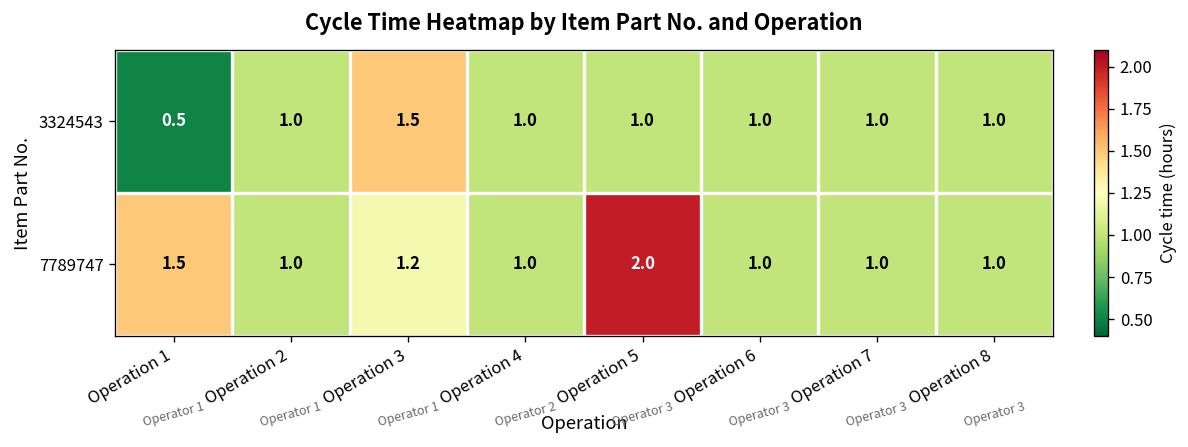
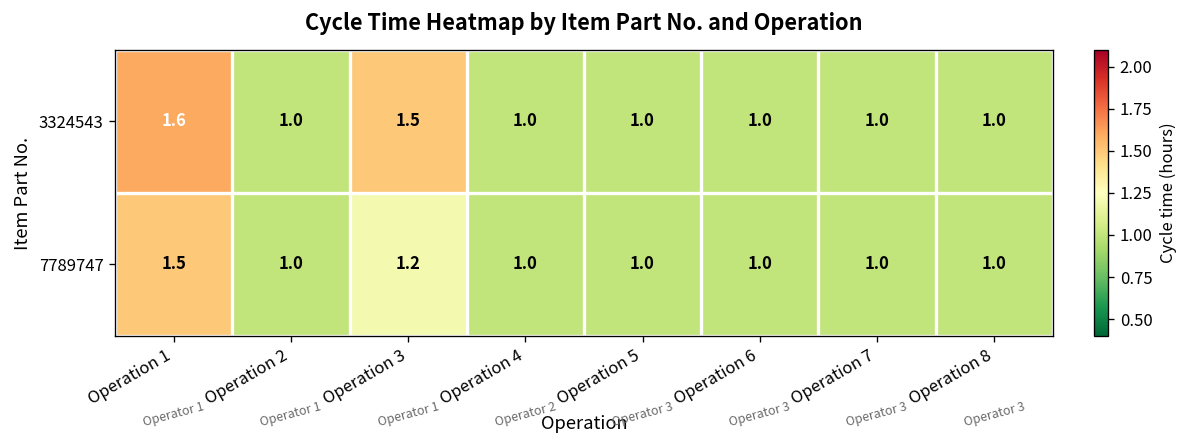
  {
    "3324543": {
-     "Operation 1": 0.5,
+     "Operation 1": 1.6,
      "Operation 2": 1.0,
      "Operation 3": 1.5,
      "Operation 4": 1.0,
      "Operation 5": 1.0,
      "Operation 6": 1.0,
      "Operation 7": 1.0,
      "Operation 8": 1.0
    },
    "7789747": {
      "Operation 1": 1.5,
      "Operation 2": 1.0,
      "Operation 3": 1.2,
      "Operation 4": 1.0,
-     "Operation 5": 2.0,
+     "Operation 5": 1.0,
      "Operation 6": 1.0,
      "Operation 7": 1.0,
      "Operation 8": 1.0
    }
  }
